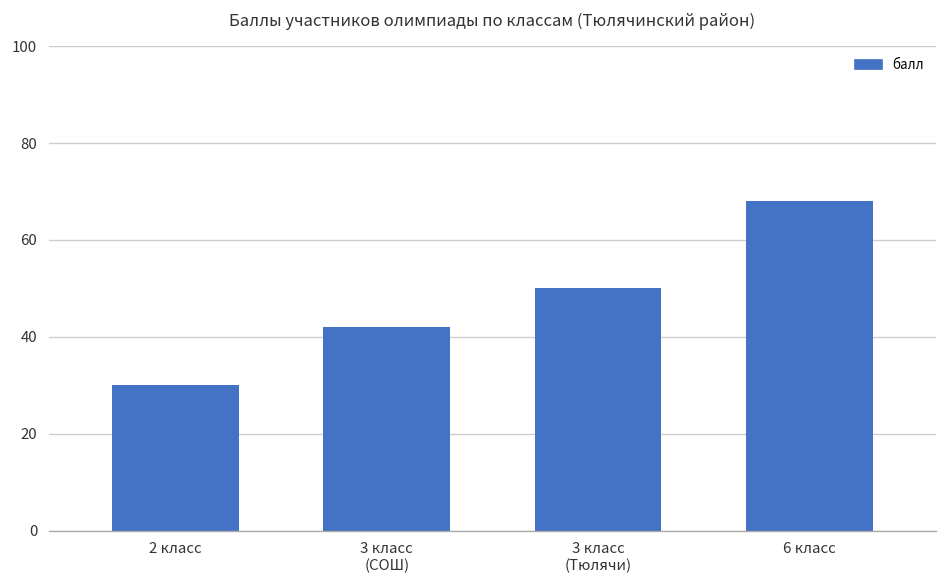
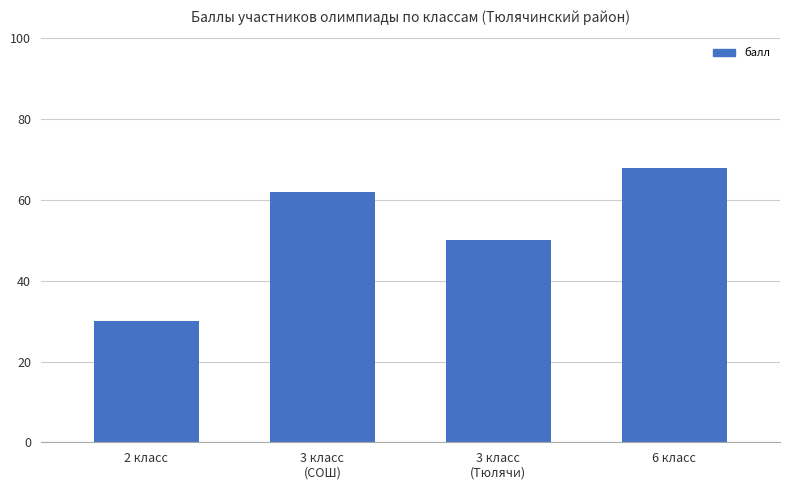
  {
    "2 класс": 30,
-   "3 класс (СОШ)": 42,
+   "3 класс (СОШ)": 62,
    "3 класс (Тюлячи)": 50,
    "6 класс": 68
  }
